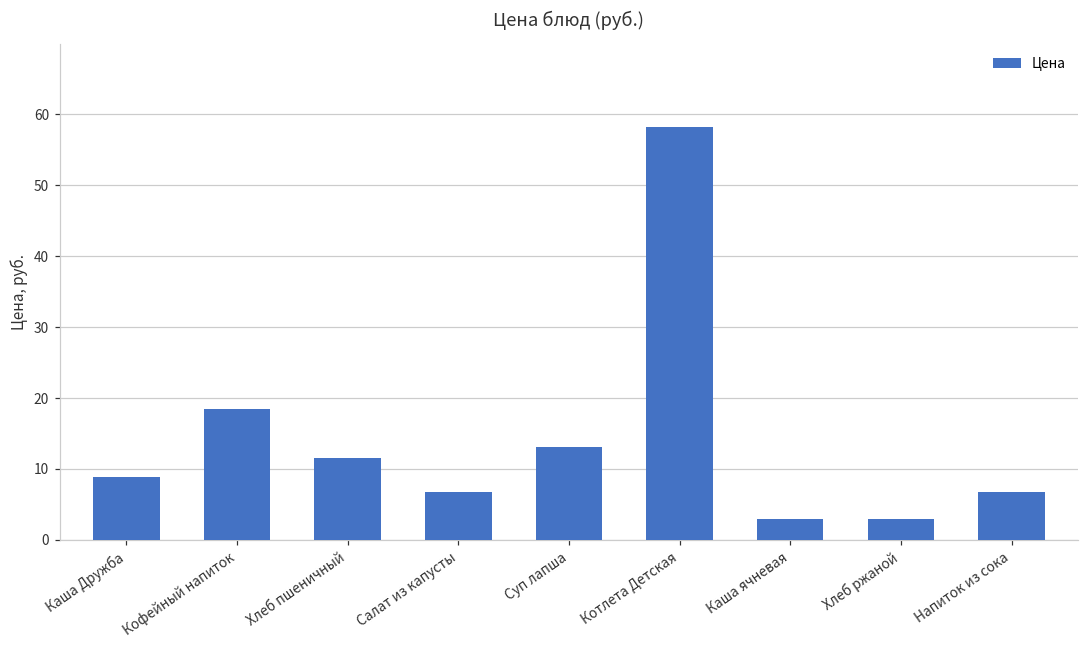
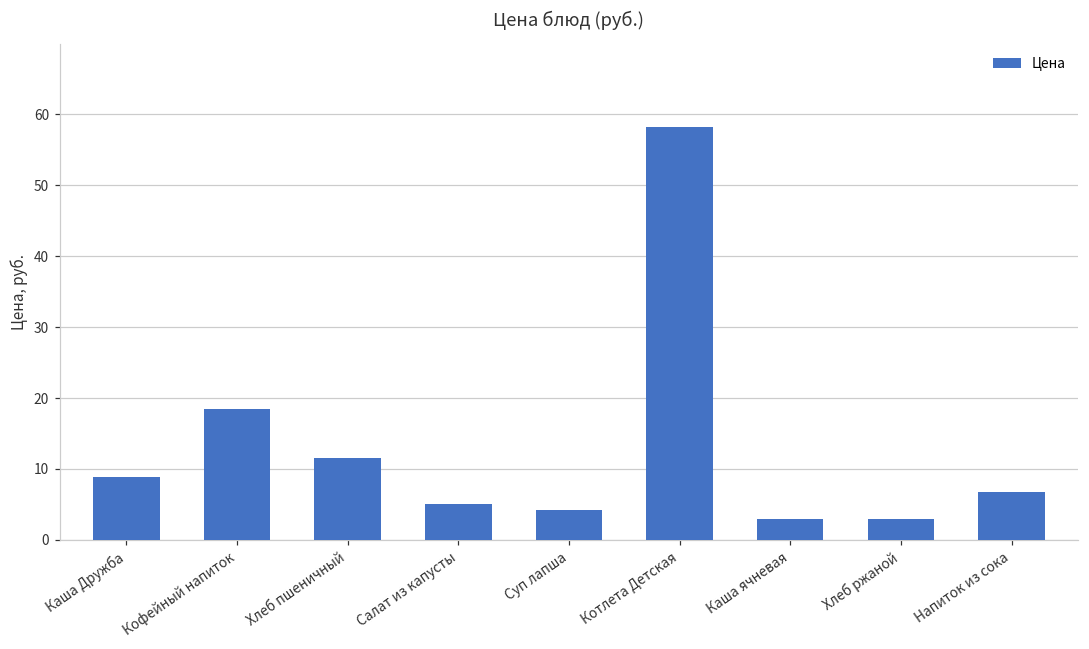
  {
    "Каша Дружба": 9,
    "Кофейный напиток": 18,
    "Хлеб пшеничный": 11,
-   "Салат из капусты": 7,
-   "Суп лапша": 13,
+   "Салат из капусты": 5,
+   "Суп лапша": 4,
    "Котлета Детская": 58,
    "Каша ячневая": 3,
    "Хлеб ржаной": 3,
    "Напиток из сока": 7
  }
